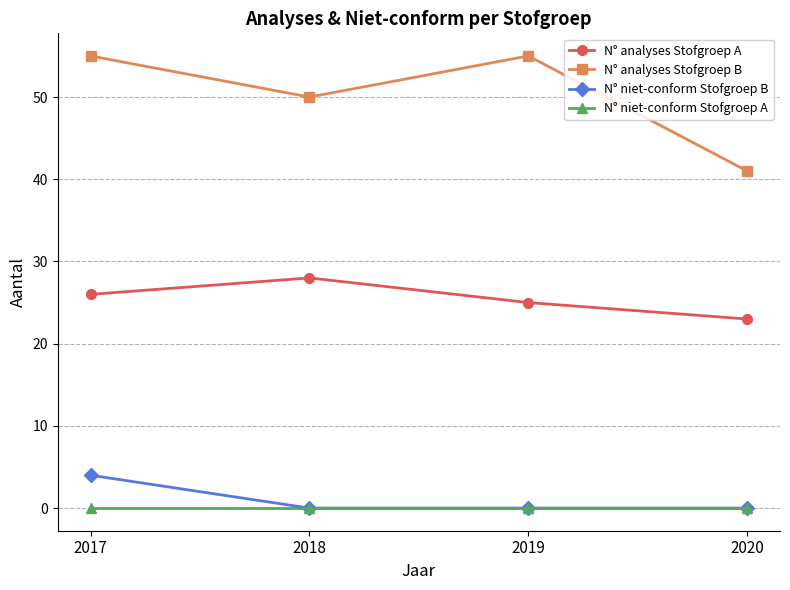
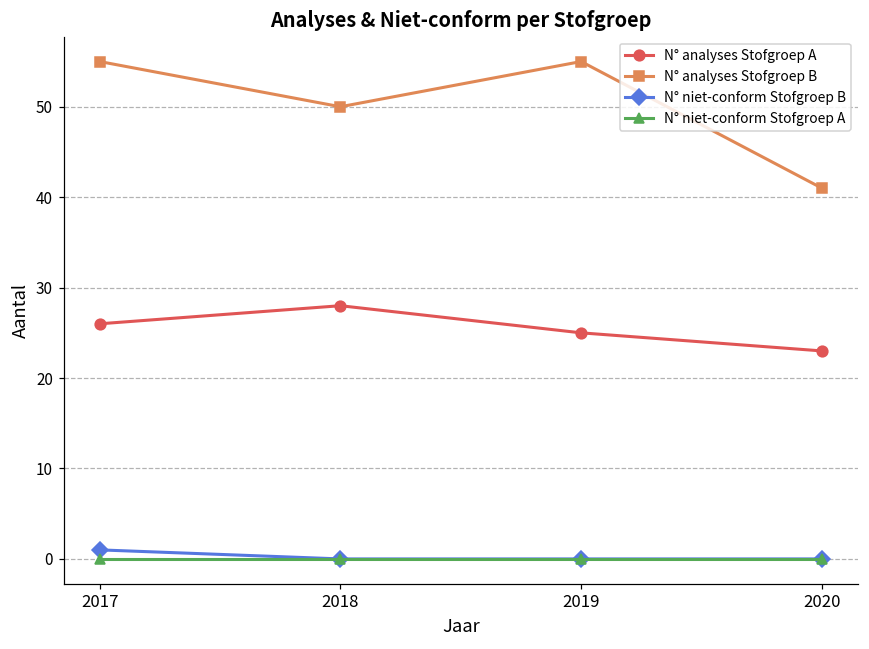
  {
    "N° niet-conform Stofgroep B": {
-     "2017": 4
+     "2017": 1
    },
    "N° niet-conform Stofgroep A": {
      "2017": 0
    }
  }
